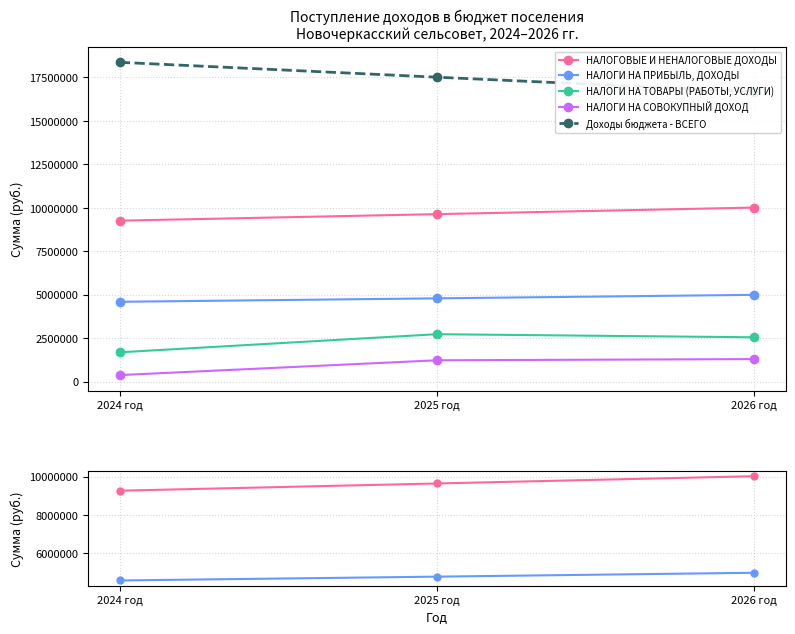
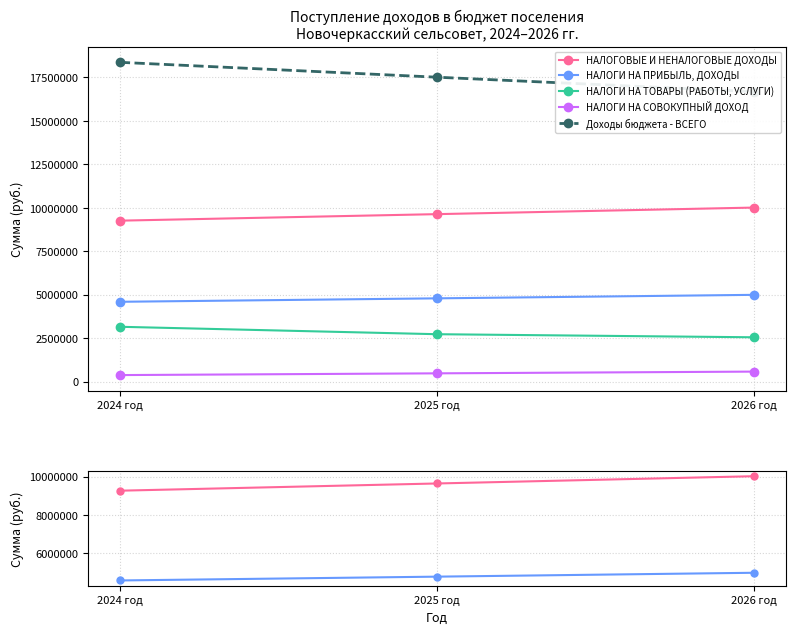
  {
    "Поступление доходов в бюджет поселения Новочеркасский сельсовет, 2024–2026 гг.": {
      "НАЛОГОВЫЕ И НЕНАЛОГОВЫЕ ДОХОДЫ": {
        "2024 год": 9300000,
        "2025 год": 9600000,
        "2026 год": 10000000
      },
      "НАЛОГИ НА ПРИБЫЛЬ, ДОХОДЫ": {
        "2024 год": 4600000,
        "2025 год": 4800000,
        "2026 год": 5000000
      },
      "НАЛОГИ НА ТОВАРЫ (РАБОТЫ, УСЛУГИ)": {
-       "2024 год": 1700000,
+       "2024 год": 3200000,
        "2025 год": 2700000,
        "2026 год": 2600000
      },
      "НАЛОГИ НА СОВОКУПНЫЙ ДОХОД": {
        "2024 год": 400000,
-       "2025 год": 1200000,
-       "2026 год": 1300000
+       "2025 год": 500000,
+       "2026 год": 600000
      },
      "Доходы бюджета - ВСЕГО": {
        "2024 год": 18400000,
        "2025 год": 17500000
      }
    }
  }
